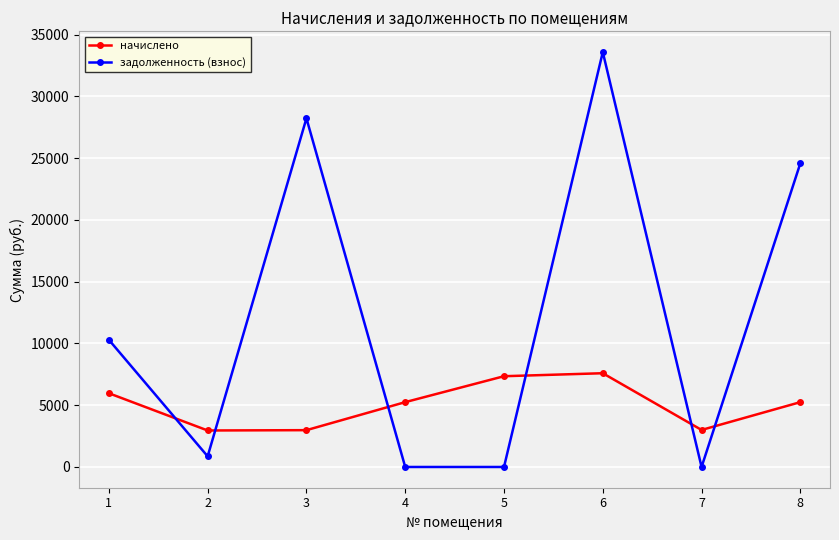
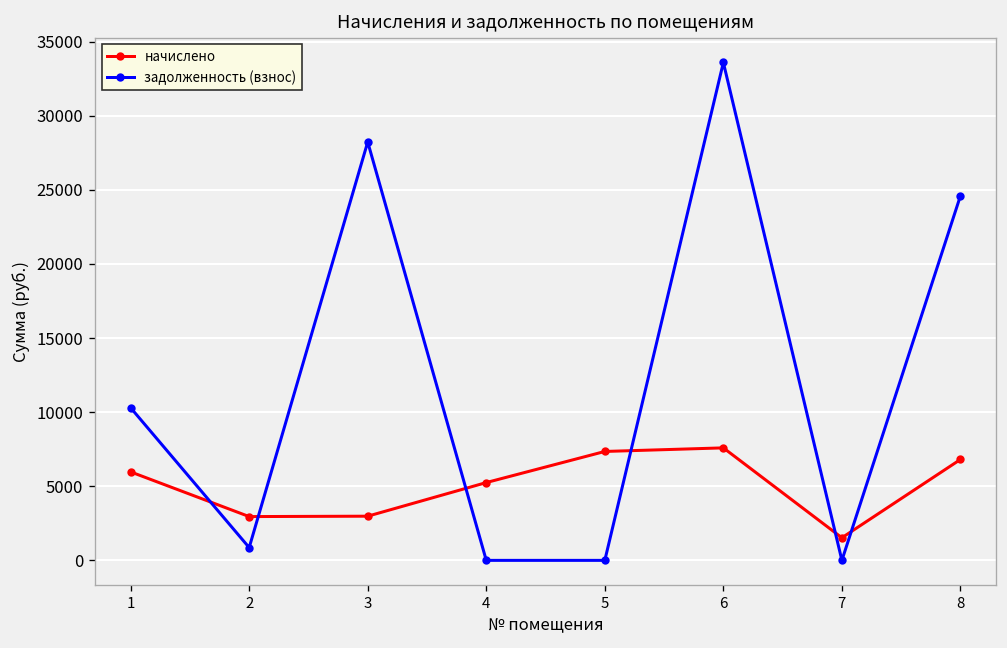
  {
    "начислено": {
      "1": 6000,
      "2": 3000,
      "3": 3000,
      "4": 5200,
      "5": 7300,
      "6": 7600,
-     "7": 3000,
-     "8": 5200
+     "7": 1500,
+     "8": 6800
    },
    "задолженность (взнос)": {
      "1": 10300,
      "2": 900,
      "3": 28200,
      "4": 0,
      "5": 0,
      "6": 33600,
      "7": 0,
      "8": 24600
    }
  }
